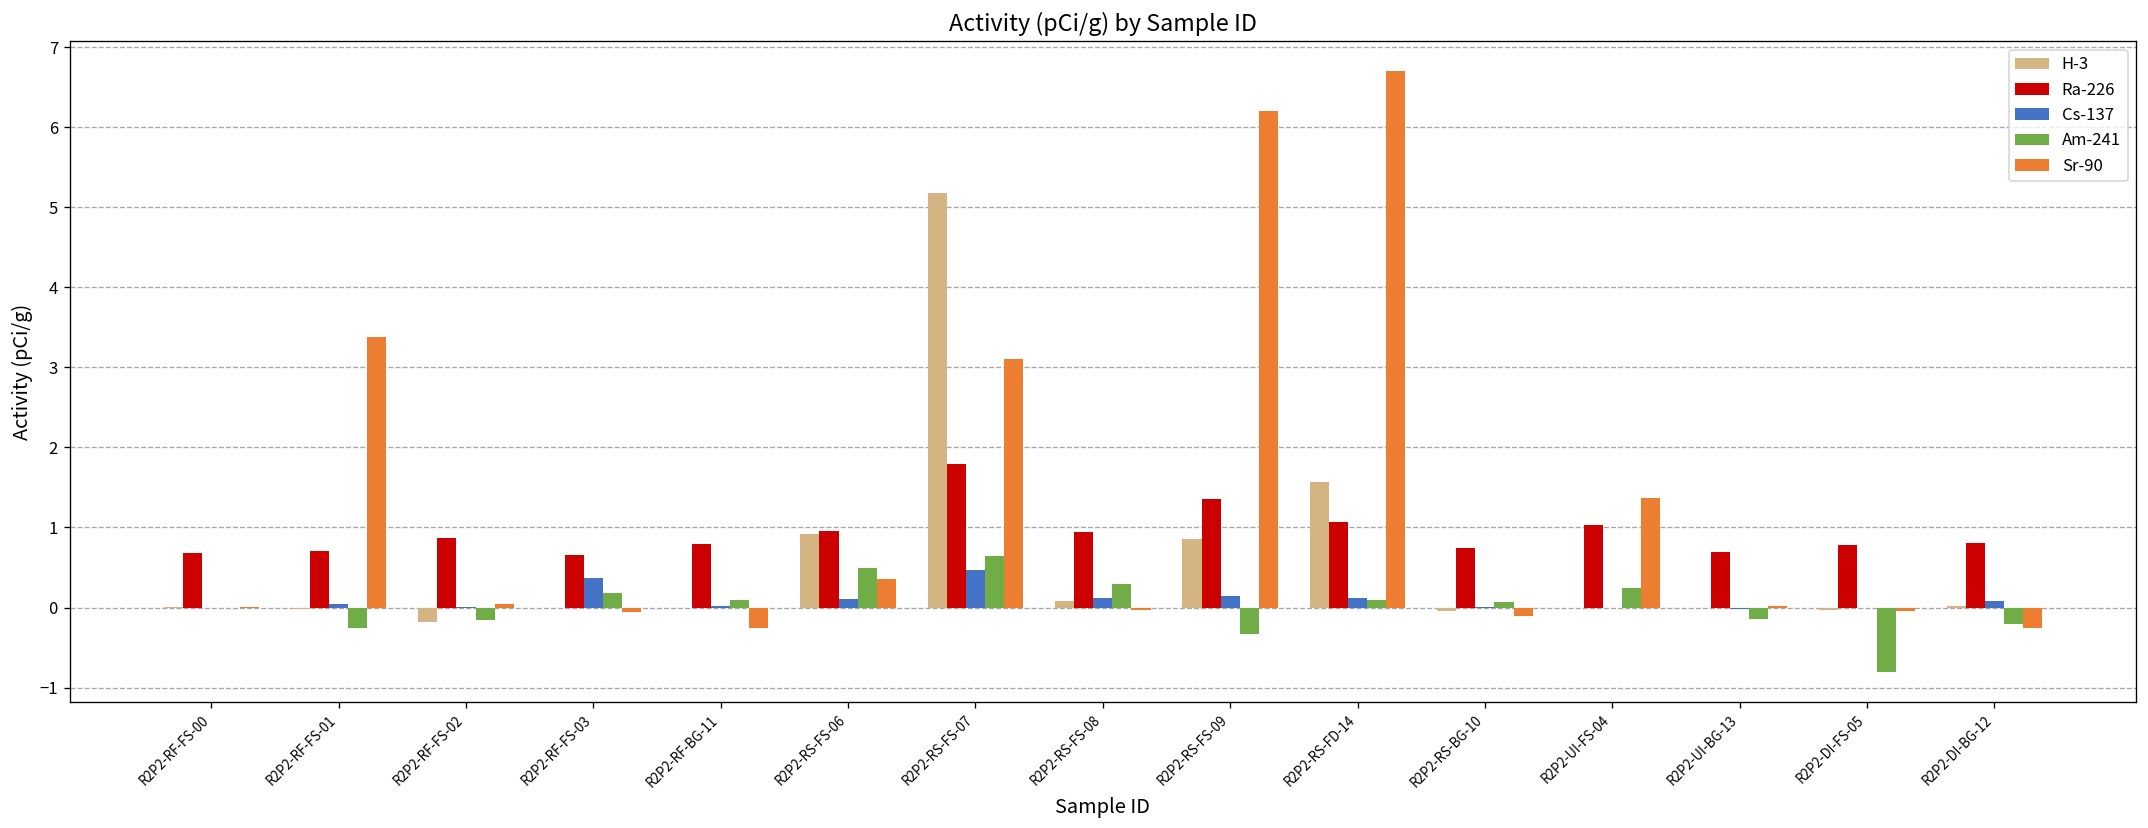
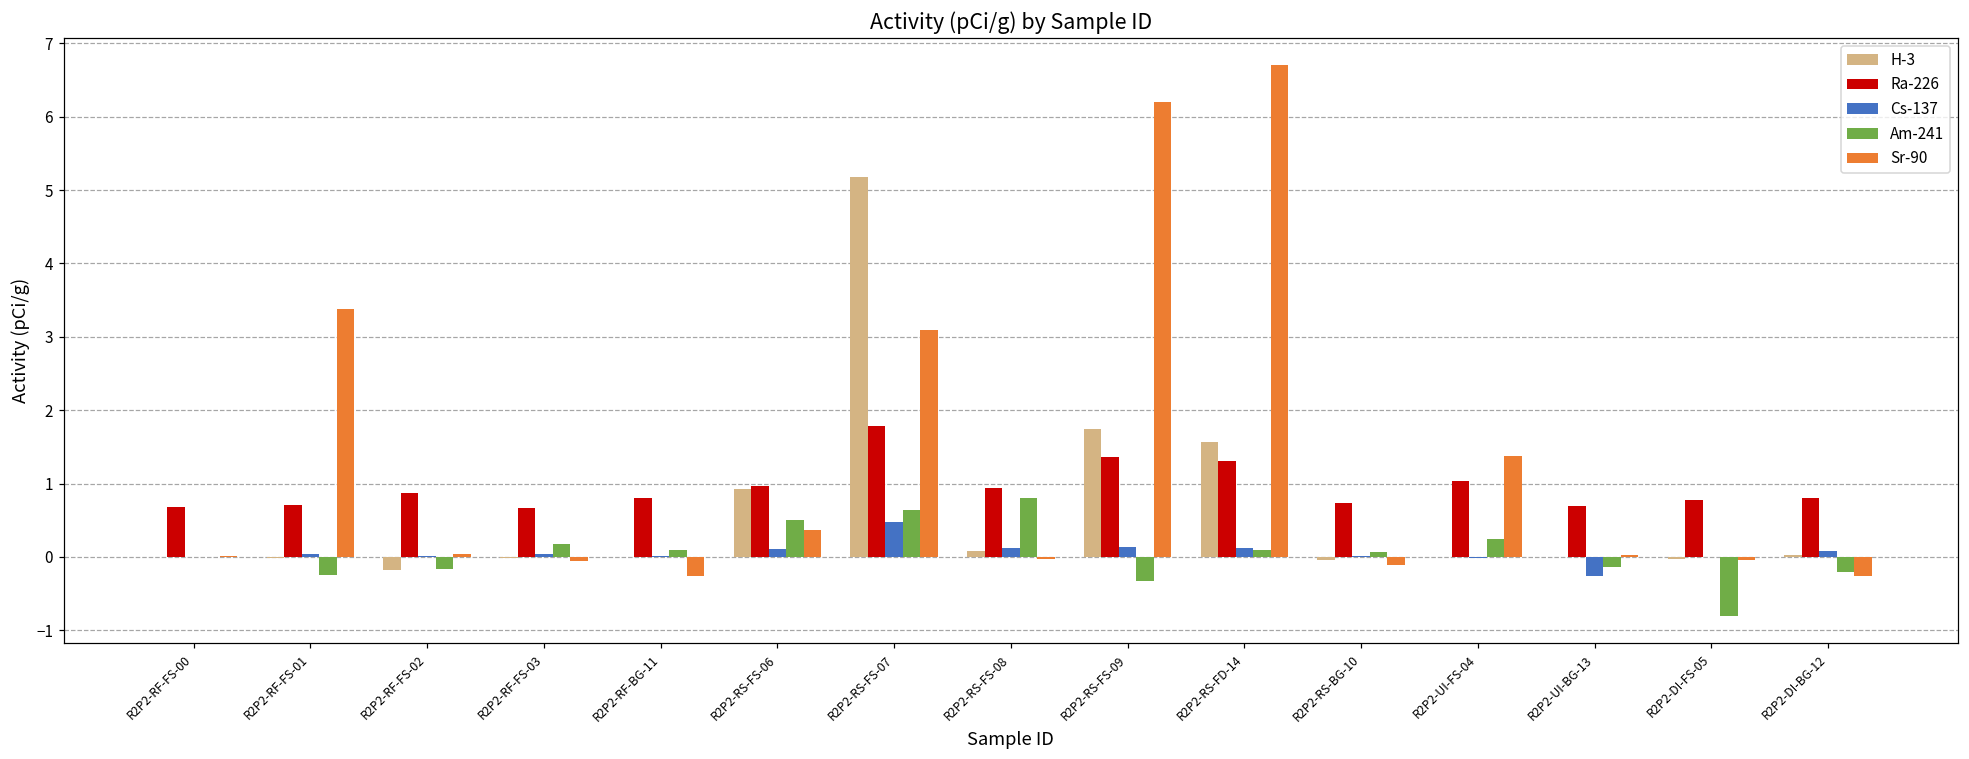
  {
    "H-3": {
      "R2P2-RF-FS-02": -0.2,
      "R2P2-RS-FS-06": 0.9,
      "R2P2-RS-FS-07": 5.2,
      "R2P2-RS-FS-08": 0.1,
-     "R2P2-RS-FS-09": 0.9,
+     "R2P2-RS-FS-09": 1.8,
      "R2P2-RS-FD-14": 1.6,
      "R2P2-RS-BG-10": 0.0
    },
    "Ra-226": {
      "R2P2-RF-FS-00": 0.7,
      "R2P2-RF-FS-01": 0.7,
      "R2P2-RF-FS-02": 0.9,
      "R2P2-RF-FS-03": 0.7,
      "R2P2-RF-BG-11": 0.8,
      "R2P2-RS-FS-06": 1.0,
      "R2P2-RS-FS-07": 1.8,
      "R2P2-RS-FS-08": 0.9,
      "R2P2-RS-FS-09": 1.4,
-     "R2P2-RS-FD-14": 1.1,
+     "R2P2-RS-FD-14": 1.3,
      "R2P2-RS-BG-10": 0.7,
      "R2P2-UI-FS-04": 1.0,
      "R2P2-UI-BG-13": 0.7,
      "R2P2-DI-FS-05": 0.8,
      "R2P2-DI-BG-12": 0.8
    },
    "Cs-137": {
      "R2P2-RF-FS-01": 0.0,
-     "R2P2-RF-FS-03": 0.4,
+     "R2P2-RF-FS-03": 0.0,
      "R2P2-RS-FS-06": 0.1,
      "R2P2-RS-FS-07": 0.5,
      "R2P2-RS-FS-08": 0.1,
      "R2P2-RS-FS-09": 0.1,
      "R2P2-RS-FD-14": 0.1,
-     "R2P2-UI-BG-13": 0.0,
+     "R2P2-UI-BG-13": -0.3,
      "R2P2-DI-BG-12": 0.1
    },
    "Am-241": {
      "R2P2-RF-FS-00": 0.0,
      "R2P2-RF-FS-01": -0.3,
      "R2P2-RF-FS-02": -0.2,
      "R2P2-RF-FS-03": 0.2,
      "R2P2-RF-BG-11": 0.1,
      "R2P2-RS-FS-06": 0.5,
      "R2P2-RS-FS-07": 0.6,
-     "R2P2-RS-FS-08": 0.3,
+     "R2P2-RS-FS-08": 0.8,
      "R2P2-RS-FS-09": -0.3,
      "R2P2-RS-FD-14": 0.1,
      "R2P2-RS-BG-10": 0.1,
      "R2P2-UI-FS-04": 0.2,
      "R2P2-UI-BG-13": -0.1,
      "R2P2-DI-FS-05": -0.8,
      "R2P2-DI-BG-12": -0.2
    },
    "Sr-90": {
      "R2P2-RF-FS-01": 3.4,
      "R2P2-RF-FS-02": 0.0,
      "R2P2-RF-FS-03": -0.1,
      "R2P2-RF-BG-11": -0.3,
      "R2P2-RS-FS-06": 0.4,
      "R2P2-RS-FS-07": 3.1,
      "R2P2-RS-FS-09": 6.2,
      "R2P2-RS-FD-14": 6.7,
      "R2P2-RS-BG-10": -0.1,
      "R2P2-UI-FS-04": 1.4,
      "R2P2-DI-FS-05": 0.0,
      "R2P2-DI-BG-12": -0.3
    }
  }
